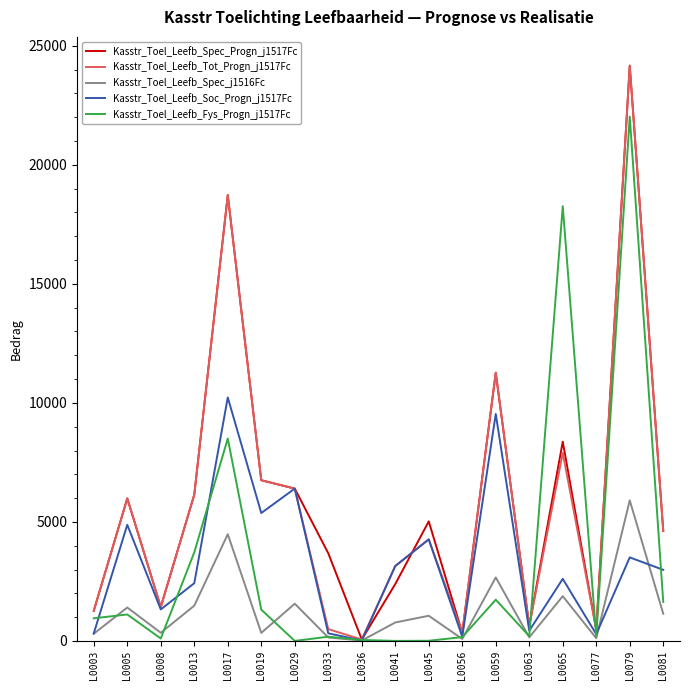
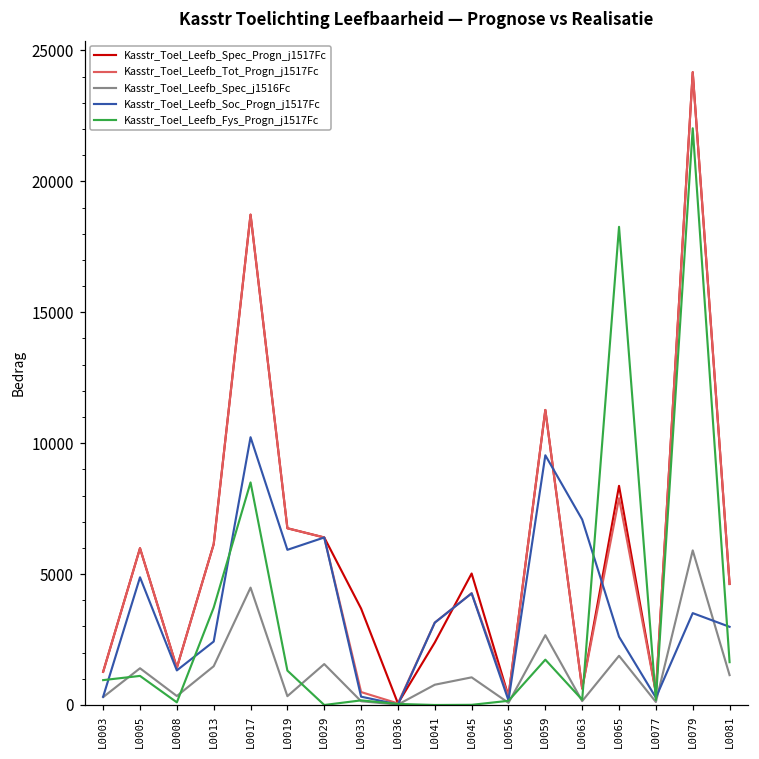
  {
    "Kasstr_Toel_Leefb_Spec_Progn_j1517Fc": {
      "L0033": 3700,
      "L0041": 2400,
      "L0045": 5000,
      "L0065": 8400
    },
    "Kasstr_Toel_Leefb_Tot_Progn_j1517Fc": {
      "L0033": 500,
      "L0065": 7900
    },
    "Kasstr_Toel_Leefb_Spec_j1516Fc": {
      "L0005": 1400,
      "L0008": 300,
      "L0013": 1500,
      "L0017": 4500,
      "L0019": 300,
      "L0029": 1600,
      "L0041": 800,
      "L0045": 1100,
      "L0059": 2700,
      "L0065": 1900,
      "L0079": 5900,
      "L0081": 1100
    },
    "Kasstr_Toel_Leefb_Soc_Progn_j1517Fc": {
      "L0005": 4900,
      "L0013": 2400,
      "L0017": 10200,
-     "L0019": 5400,
+     "L0019": 5900,
      "L0033": 300,
      "L0059": 9500,
-     "L0063": 400,
+     "L0063": 7100,
      "L0065": 2600,
      "L0079": 3500,
      "L0081": 3000
    },
    "Kasstr_Toel_Leefb_Fys_Progn_j1517Fc": {
      "L0003": 1000,
      "L0005": 1100,
      "L0008": 100,
      "L0013": 3700,
      "L0017": 8500,
      "L0019": 1300,
      "L0029": 0,
      "L0041": 0,
      "L0045": 0,
      "L0059": 1700,
      "L0065": 18300,
      "L0079": 22000,
      "L0081": 1600
    }
  }
